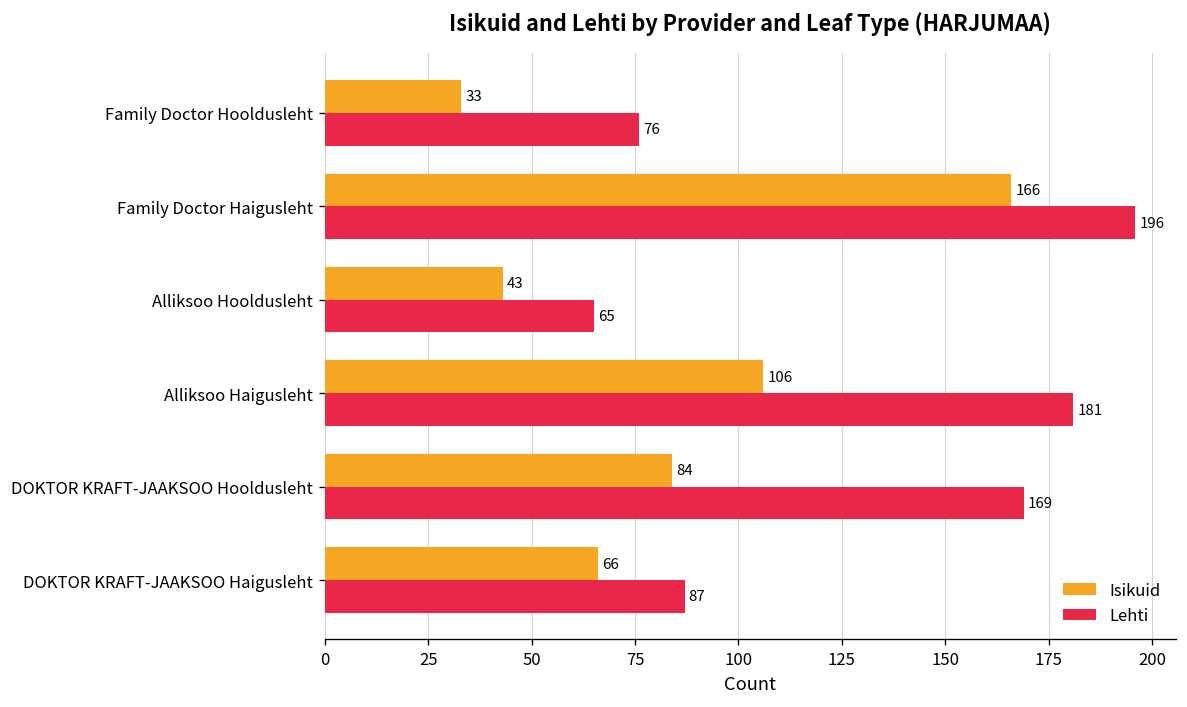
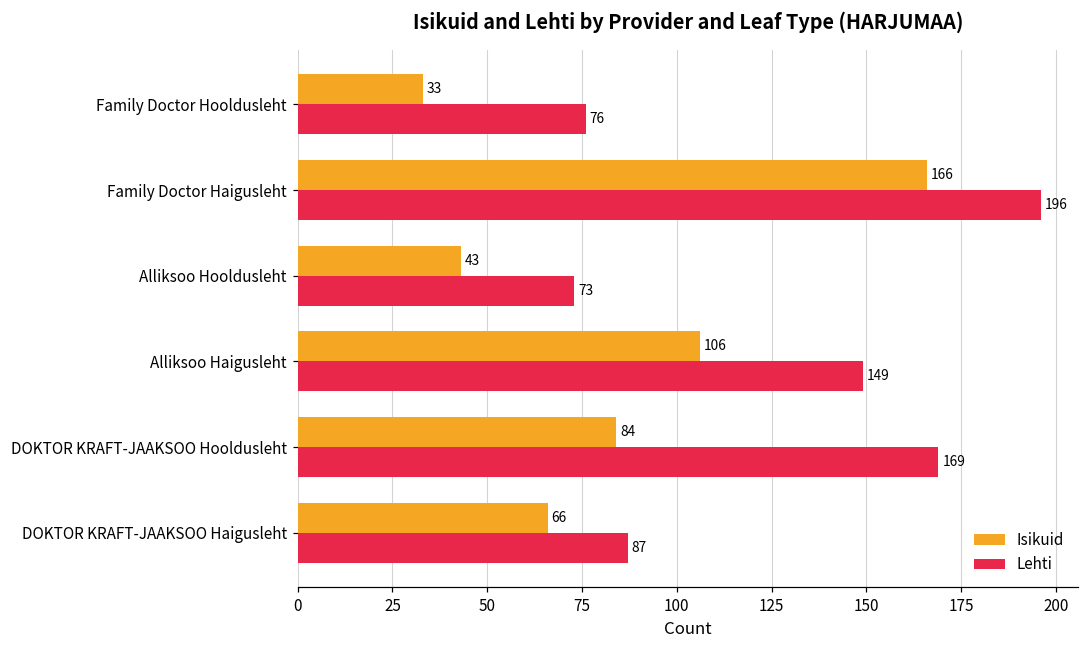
  {
    "Isikuid": {
      "Family Doctor Hooldusleht": 33,
      "Family Doctor Haigusleht": 166,
      "Alliksoo Hooldusleht": 43,
      "Alliksoo Haigusleht": 106,
      "DOKTOR KRAFT-JAAKSOO Hooldusleht": 84,
      "DOKTOR KRAFT-JAAKSOO Haigusleht": 66
    },
    "Lehti": {
      "Family Doctor Hooldusleht": 76,
      "Family Doctor Haigusleht": 196,
-     "Alliksoo Hooldusleht": 65,
-     "Alliksoo Haigusleht": 181,
+     "Alliksoo Hooldusleht": 73,
+     "Alliksoo Haigusleht": 149,
      "DOKTOR KRAFT-JAAKSOO Hooldusleht": 169,
      "DOKTOR KRAFT-JAAKSOO Haigusleht": 87
    }
  }
